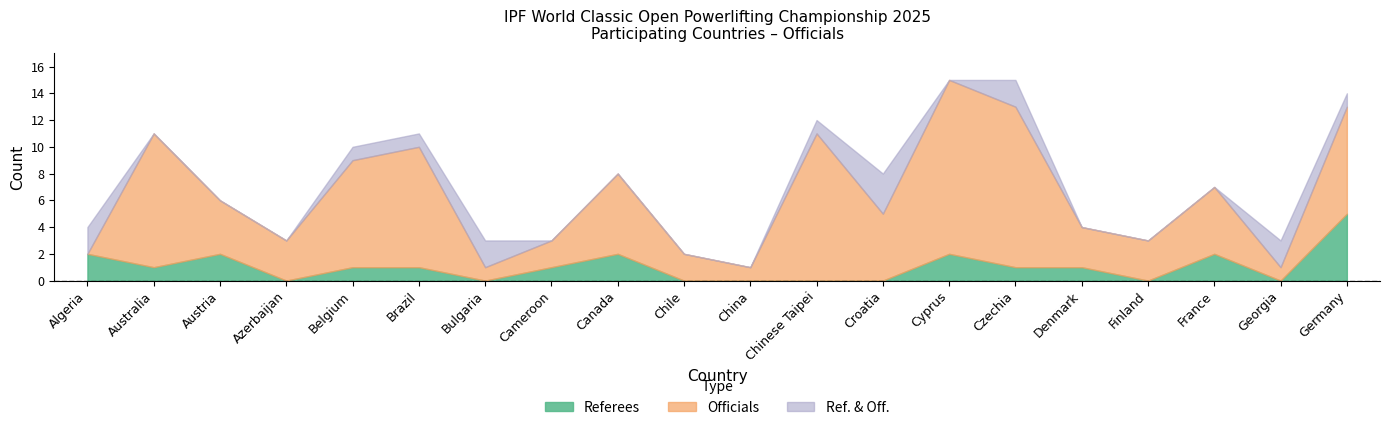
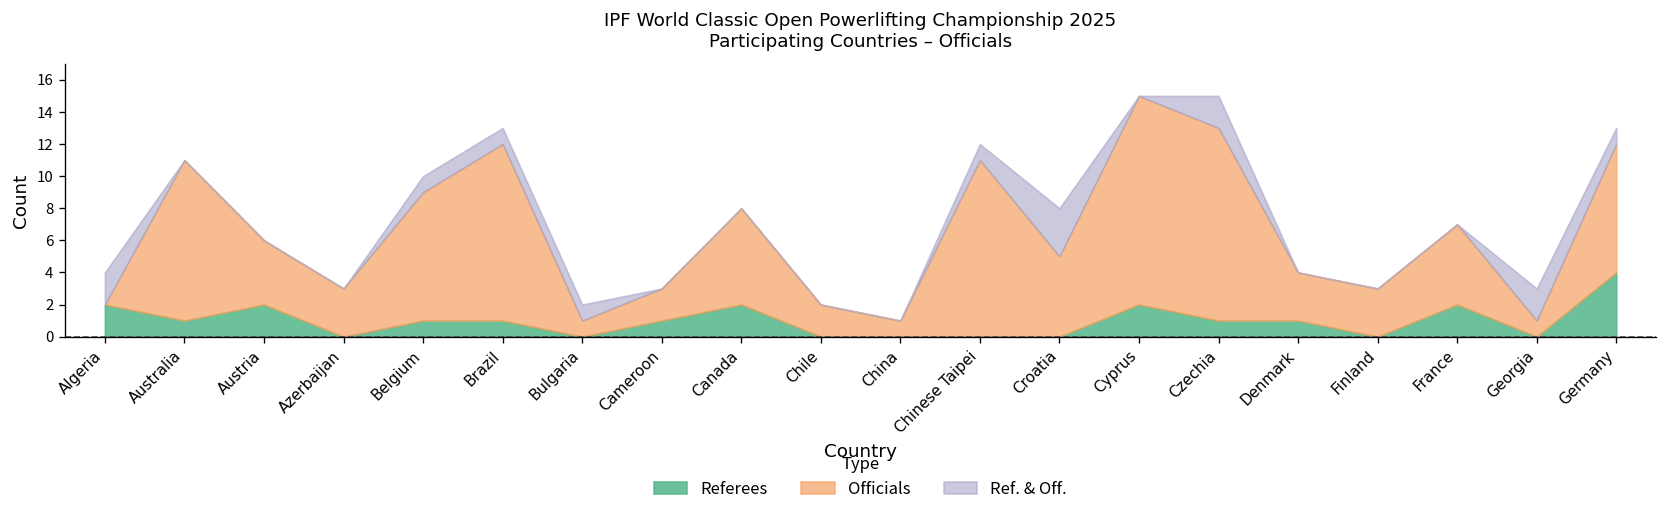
  {
    "Referees": {
      "Australia": 1,
      "Austria": 2,
      "Azerbaijan": 0,
      "Belgium": 1,
      "Brazil": 1,
      "Bulgaria": 0,
      "Cameroon": 1,
      "Canada": 2,
      "Chile": 0,
      "China": 0,
      "Chinese Taipei": 0,
      "Croatia": 0,
      "Cyprus": 2,
      "Czechia": 1,
      "Denmark": 1,
      "Finland": 0,
      "France": 2,
      "Georgia": 0,
-     "Germany": 5
+     "Germany": 4
    },
    "Officials": {
      "Belgium": 8,
-     "Brazil": 9,
+     "Brazil": 11,
      "Bulgaria": 1,
      "Chinese Taipei": 11,
      "Croatia": 5,
      "Czechia": 12,
      "Georgia": 1,
      "Germany": 8
    },
    "Ref. & Off.": {
      "Algeria": 2,
      "Belgium": 1,
      "Brazil": 1,
-     "Bulgaria": 2,
+     "Bulgaria": 1,
      "Chinese Taipei": 1,
      "Croatia": 3,
      "Czechia": 2,
      "Georgia": 2,
      "Germany": 1
    }
  }
